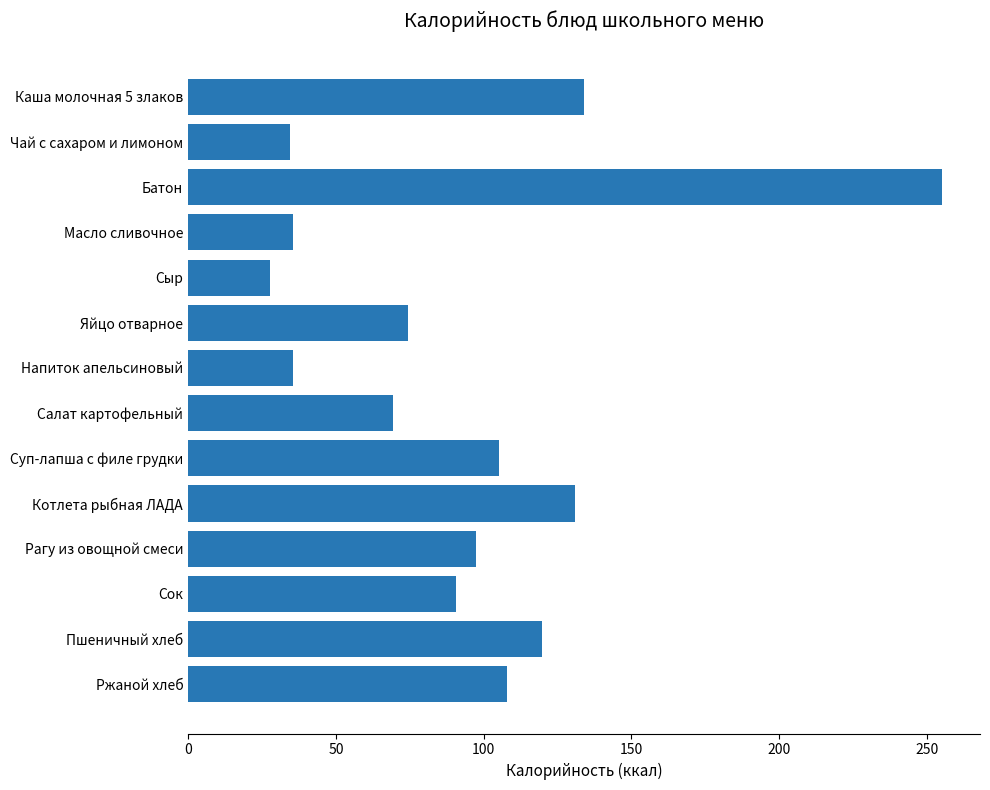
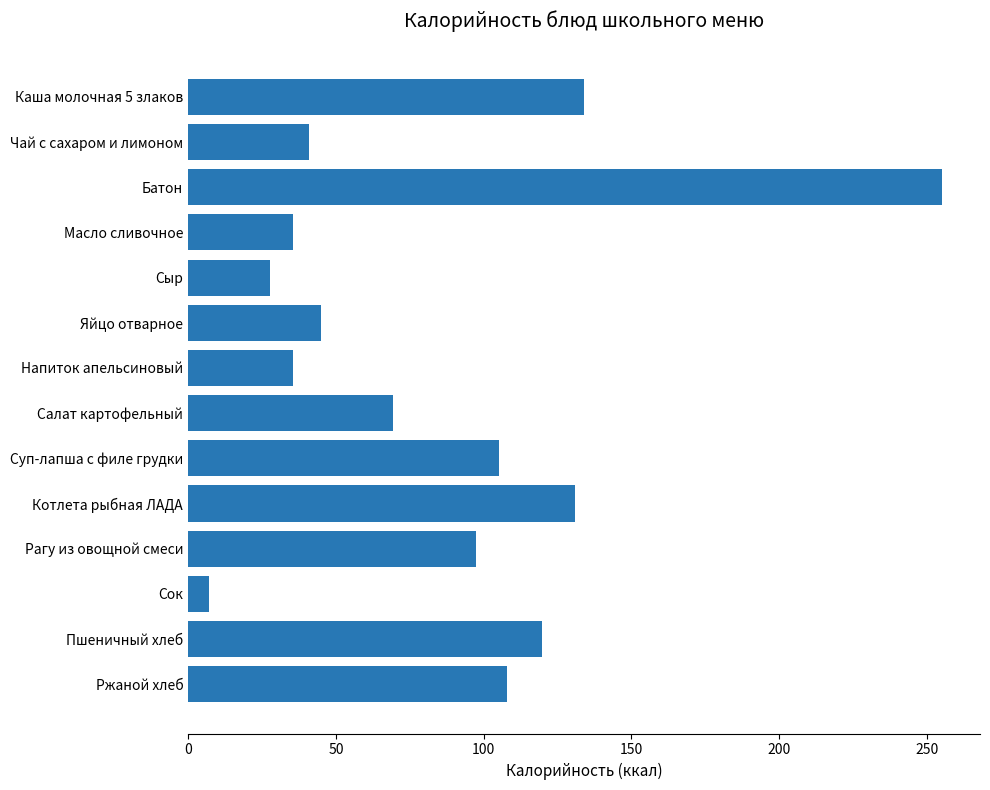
  {
    "Каша молочная 5 злаков": 134,
-   "Чай с сахаром и лимоном": 34,
+   "Чай с сахаром и лимоном": 41,
    "Батон": 255,
    "Масло сливочное": 36,
    "Сыр": 28,
-   "Яйцо отварное": 74,
+   "Яйцо отварное": 45,
    "Напиток апельсиновый": 36,
    "Салат картофельный": 69,
    "Суп-лапша с филе грудки": 105,
    "Котлета рыбная ЛАДА": 131,
    "Рагу из овощной смеси": 97,
-   "Сок": 91,
+   "Сок": 7,
    "Пшеничный хлеб": 120,
    "Ржаной хлеб": 108
  }
